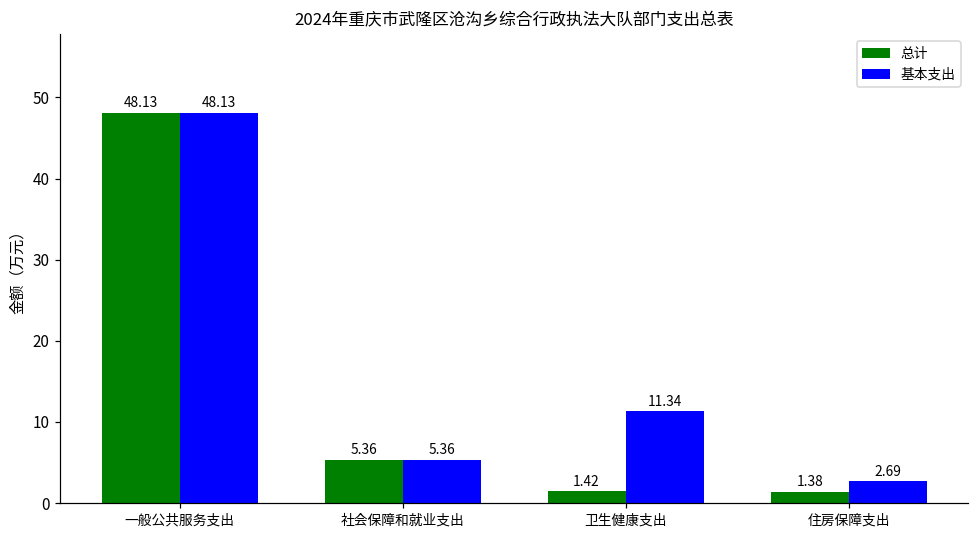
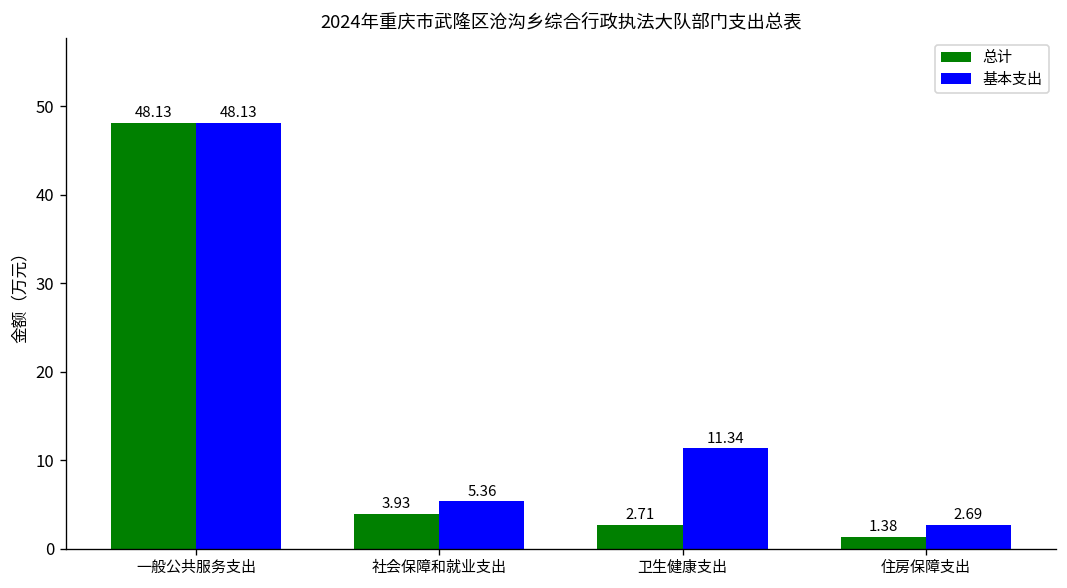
  {
    "总计": {
      "一般公共服务支出": 48.13,
-     "社会保障和就业支出": 5.36,
-     "卫生健康支出": 1.42,
+     "社会保障和就业支出": 3.93,
+     "卫生健康支出": 2.71,
      "住房保障支出": 1.38
    },
    "基本支出": {
      "一般公共服务支出": 48.13,
      "社会保障和就业支出": 5.36,
      "卫生健康支出": 11.34,
      "住房保障支出": 2.69
    }
  }
